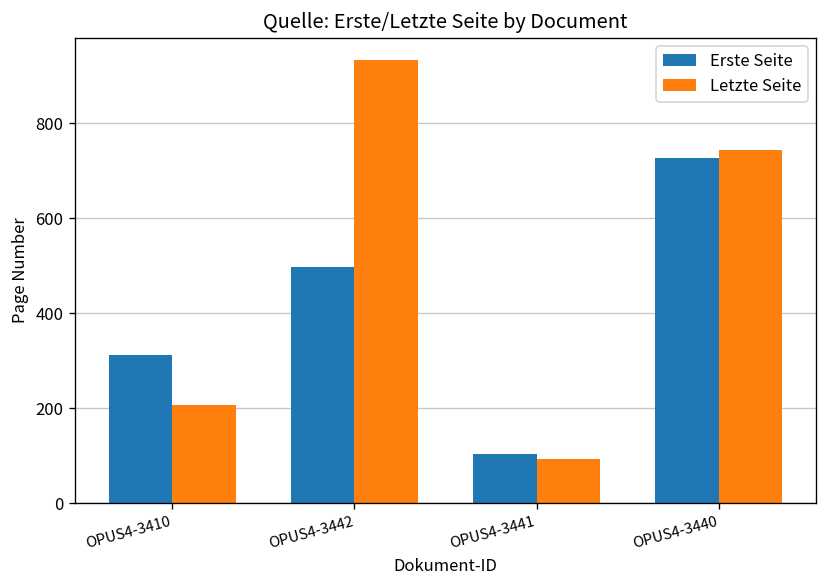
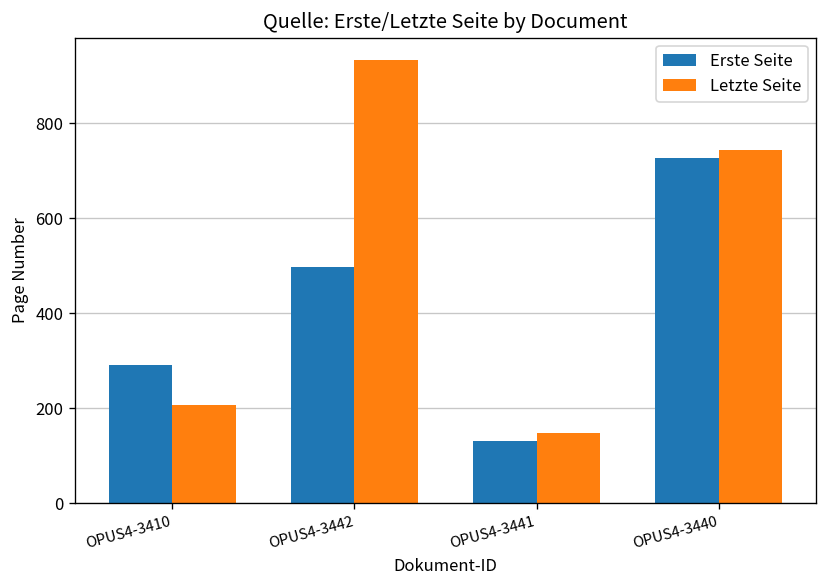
  {
    "Erste Seite": {
-     "OPUS4-3410": 310,
+     "OPUS4-3410": 290,
      "OPUS4-3442": 500,
-     "OPUS4-3441": 100,
+     "OPUS4-3441": 130,
      "OPUS4-3440": 730
    },
    "Letzte Seite": {
      "OPUS4-3410": 210,
      "OPUS4-3442": 930,
-     "OPUS4-3441": 90,
+     "OPUS4-3441": 150,
      "OPUS4-3440": 740
    }
  }
